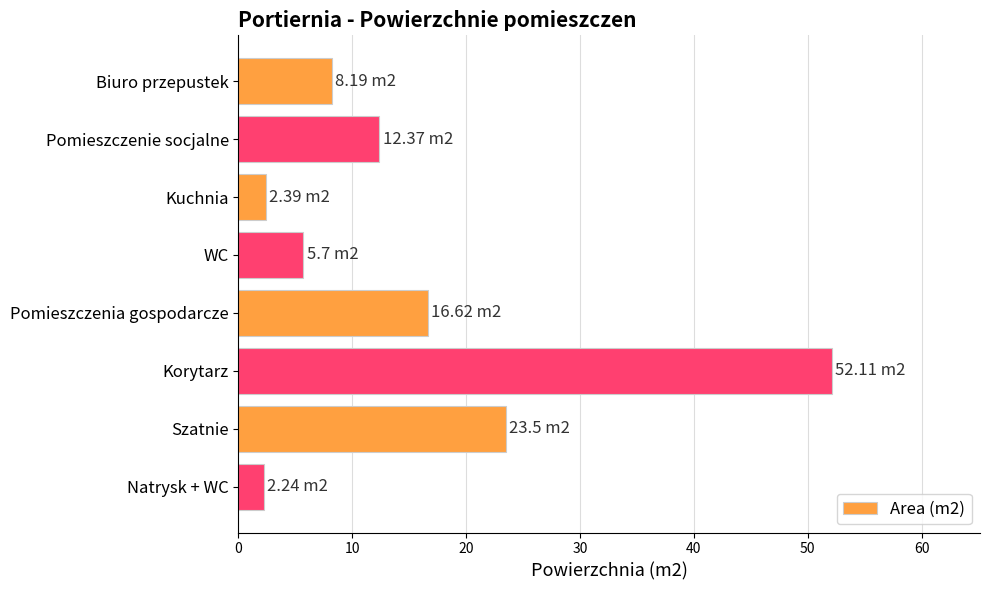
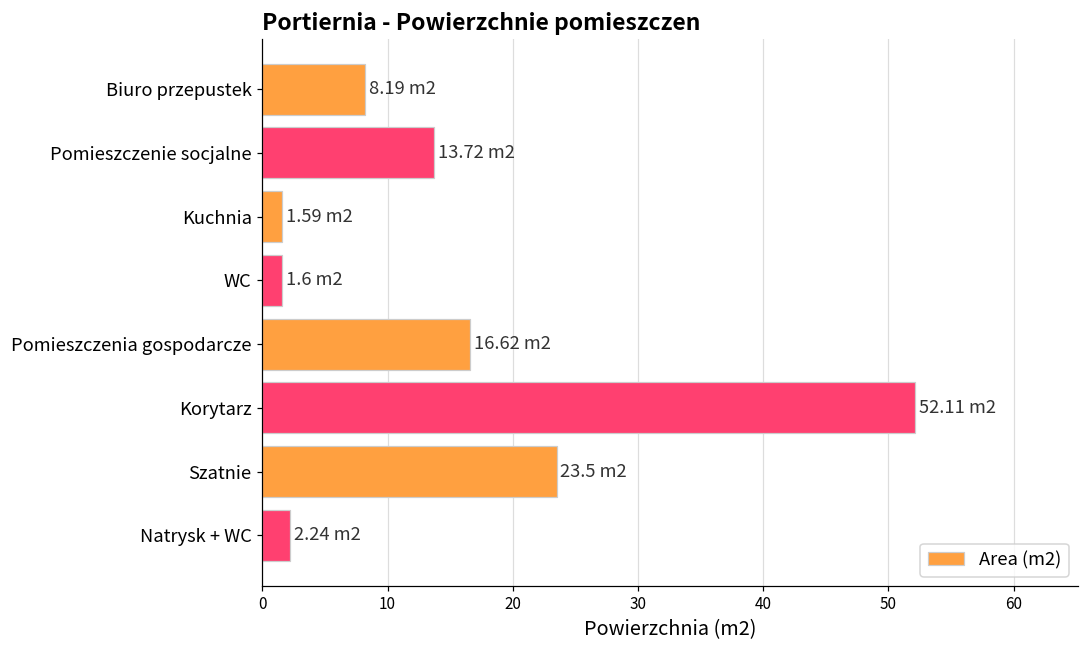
  {
    "Biuro przepustek": 8.19,
-   "Pomieszczenie socjalne": 12.37,
-   "Kuchnia": 2.39,
-   "WC": 5.7,
+   "Pomieszczenie socjalne": 13.72,
+   "Kuchnia": 1.59,
+   "WC": 1.6,
    "Pomieszczenia gospodarcze": 16.62,
    "Korytarz": 52.11,
    "Szatnie": 23.5,
    "Natrysk + WC": 2.24
  }
